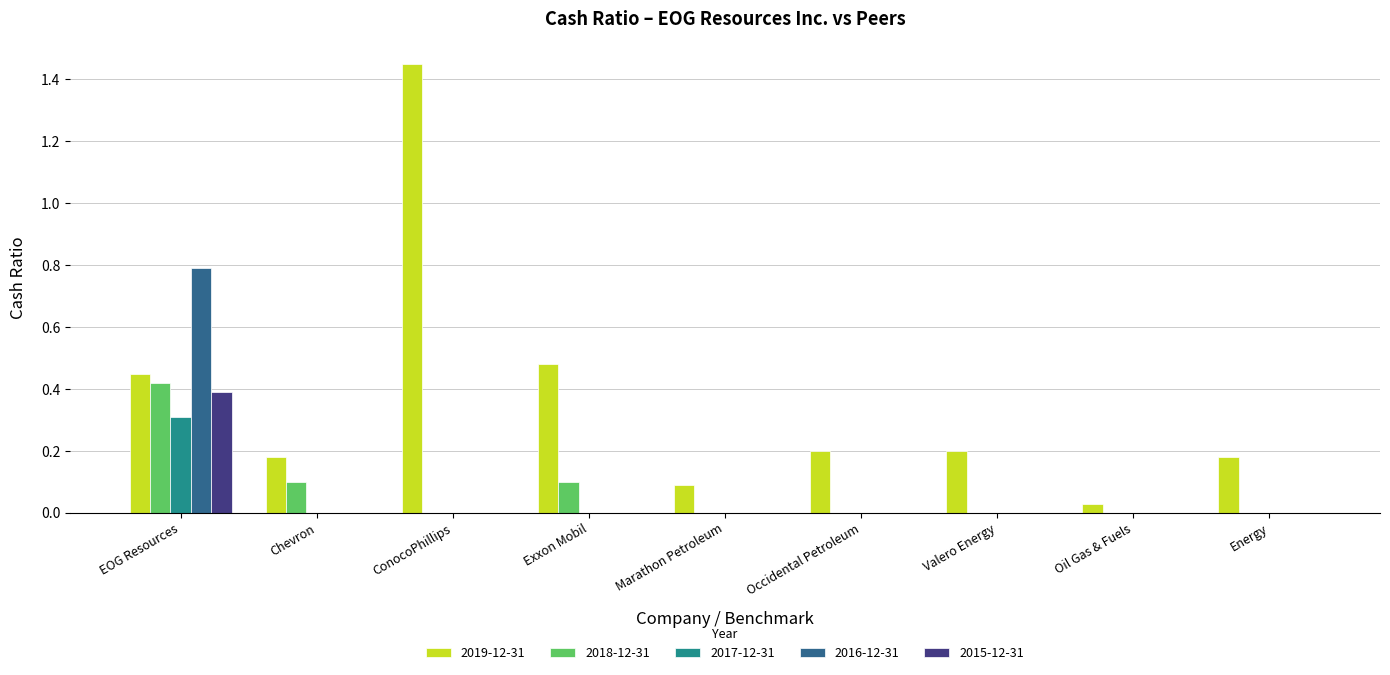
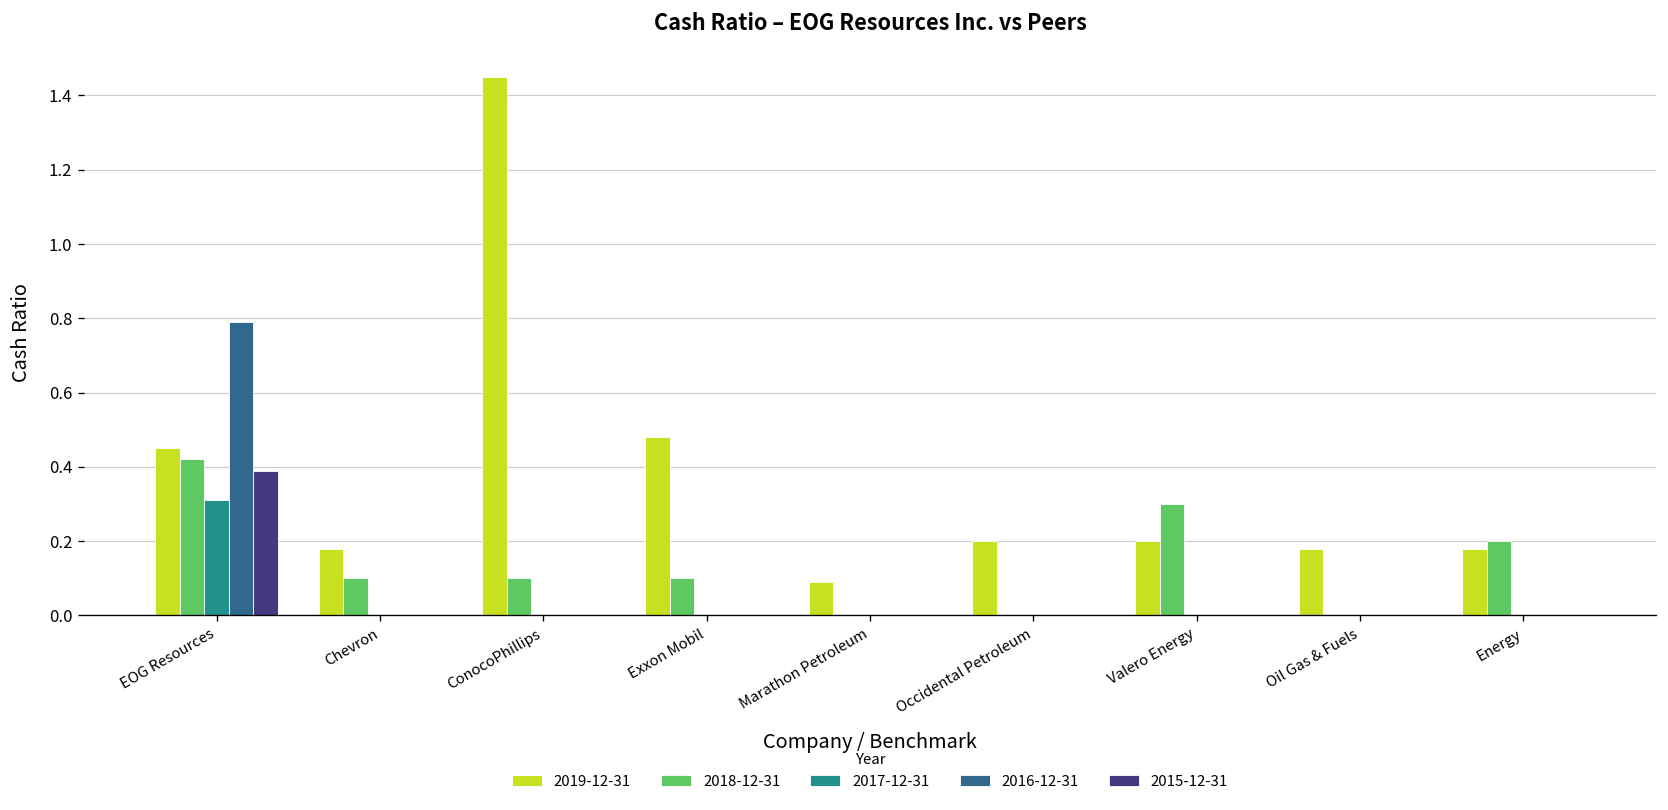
  {
    "2019-12-31": {
      "EOG Resources": 0.45,
      "Chevron": 0.18,
      "ConocoPhillips": 1.45,
      "Exxon Mobil": 0.48,
      "Marathon Petroleum": 0.09,
      "Occidental Petroleum": 0.20,
      "Valero Energy": 0.20,
-     "Oil Gas & Fuels": 0.03,
+     "Oil Gas & Fuels": 0.18,
      "Energy": 0.18
    },
    "2018-12-31": {
      "EOG Resources": 0.42,
      "Chevron": 0.1,
-     "ConocoPhillips": 0.0,
+     "ConocoPhillips": 0.1,
      "Exxon Mobil": 0.1,
      "Marathon Petroleum": 0.0,
      "Occidental Petroleum": 0.0,
-     "Valero Energy": 0.0,
+     "Valero Energy": 0.3,
      "Oil Gas & Fuels": 0.0,
-     "Energy": 0.0
+     "Energy": 0.2
    }
  }
